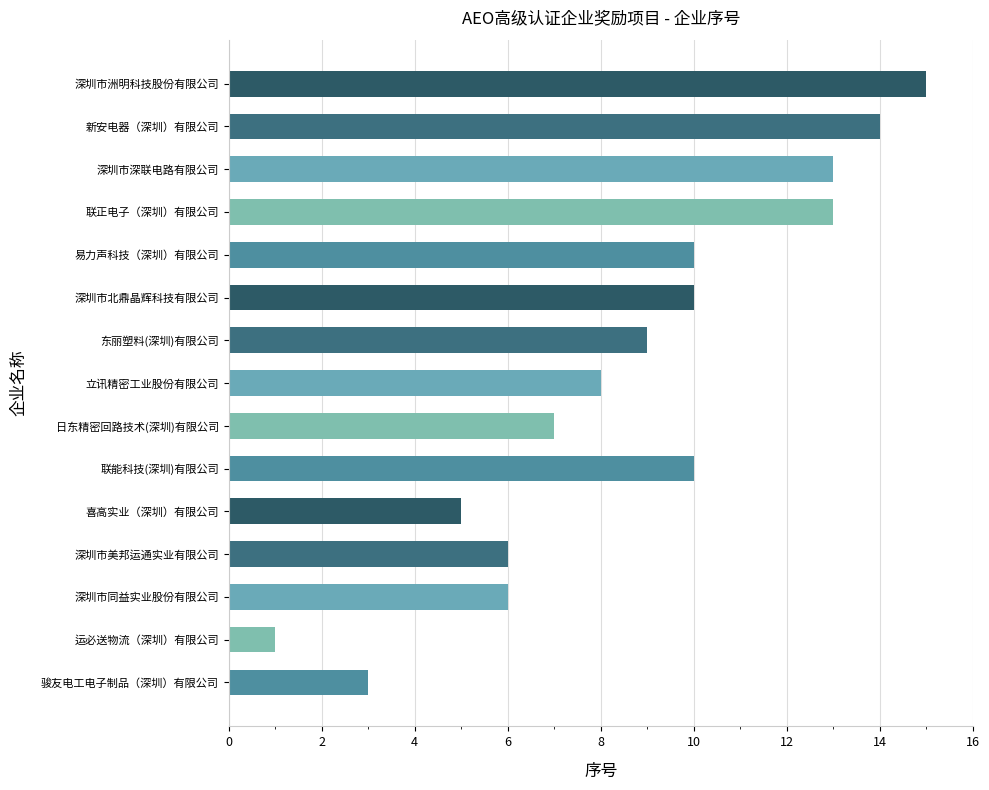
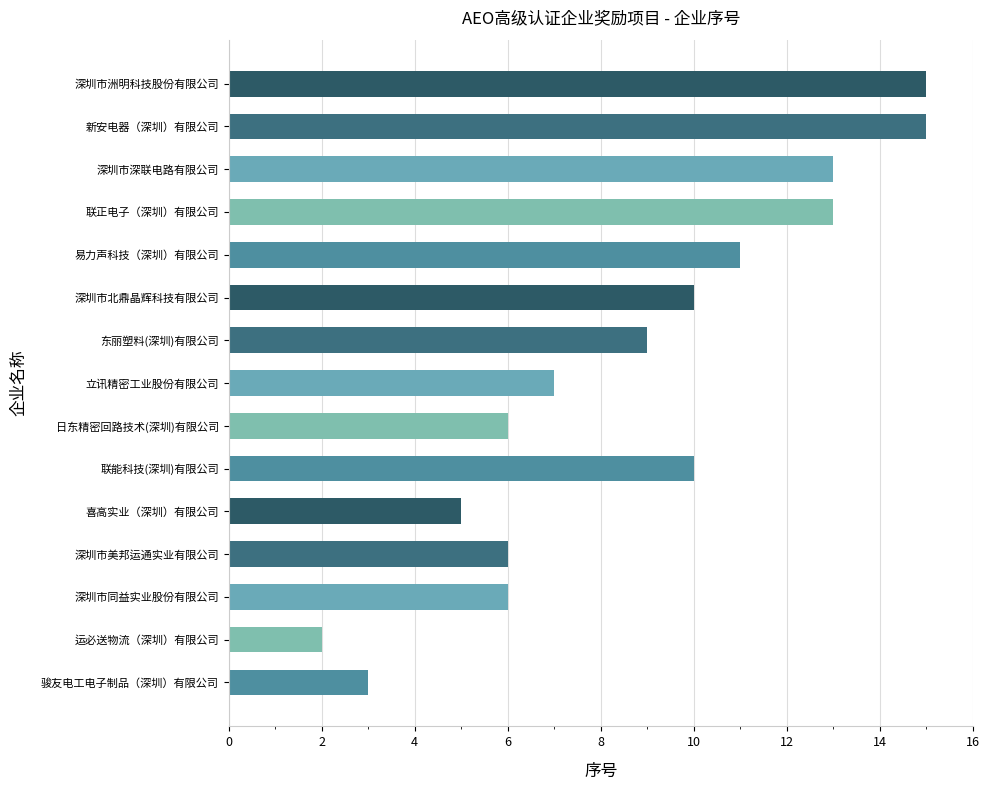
  {
    "深圳市洲明科技股份有限公司": 15,
-   "新安电器（深圳）有限公司": 14,
+   "新安电器（深圳）有限公司": 15,
    "深圳市深联电路有限公司": 13,
    "联正电子（深圳）有限公司": 13,
-   "易力声科技（深圳）有限公司": 10,
+   "易力声科技（深圳）有限公司": 11,
    "深圳市北鼎晶辉科技有限公司": 10,
    "东丽塑料(深圳)有限公司": 9,
-   "立讯精密工业股份有限公司": 8,
-   "日东精密回路技术(深圳)有限公司": 7,
+   "立讯精密工业股份有限公司": 7,
+   "日东精密回路技术(深圳)有限公司": 6,
    "联能科技(深圳)有限公司": 10,
    "喜高实业（深圳）有限公司": 5,
    "深圳市美邦运通实业有限公司": 6,
    "深圳市同益实业股份有限公司": 6,
-   "运必送物流（深圳）有限公司": 1,
+   "运必送物流（深圳）有限公司": 2,
    "骏友电工电子制品（深圳）有限公司": 3
  }
